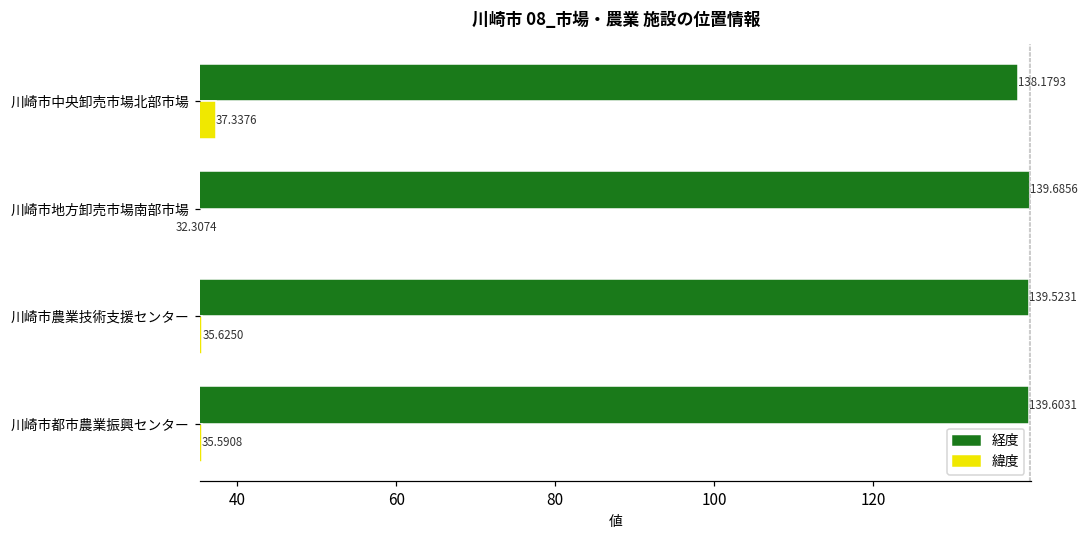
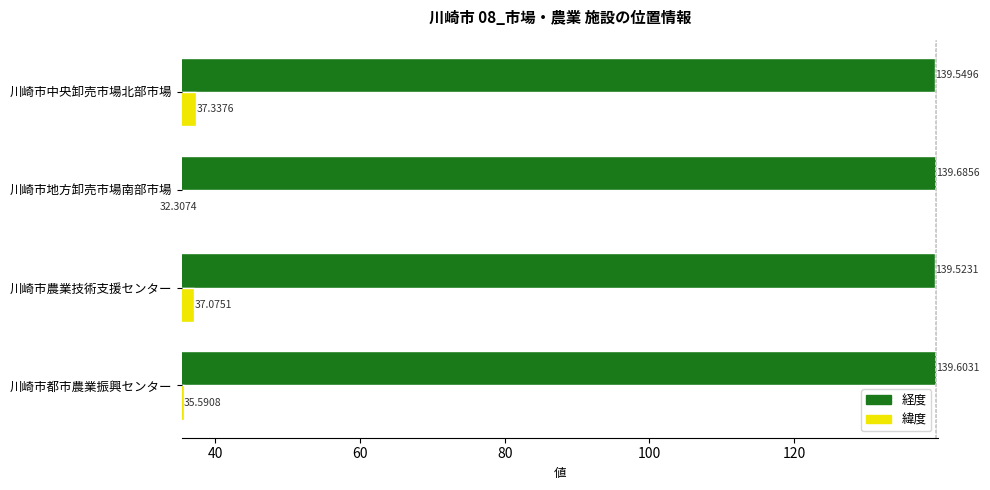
  {
    "経度": {
-     "川崎市中央卸売市場北部市場": 138.1793,
+     "川崎市中央卸売市場北部市場": 139.5496,
      "川崎市地方卸売市場南部市場": 139.6856,
      "川崎市農業技術支援センター": 139.5231,
      "川崎市都市農業振興センター": 139.6031
    },
    "緯度": {
      "川崎市中央卸売市場北部市場": 37.3376,
-     "川崎市農業技術支援センター": 35.6250,
+     "川崎市農業技術支援センター": 37.0751,
      "川崎市都市農業振興センター": 35.5908
    }
  }
